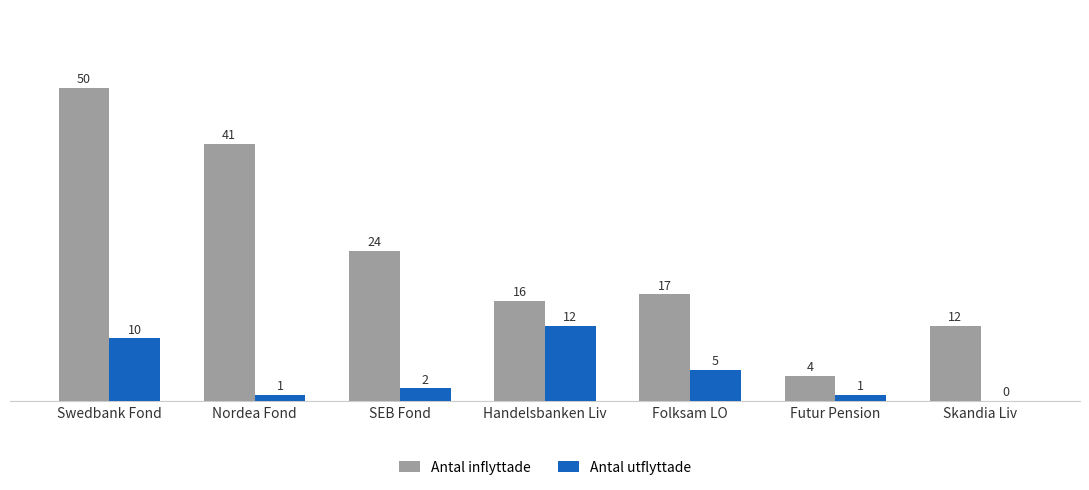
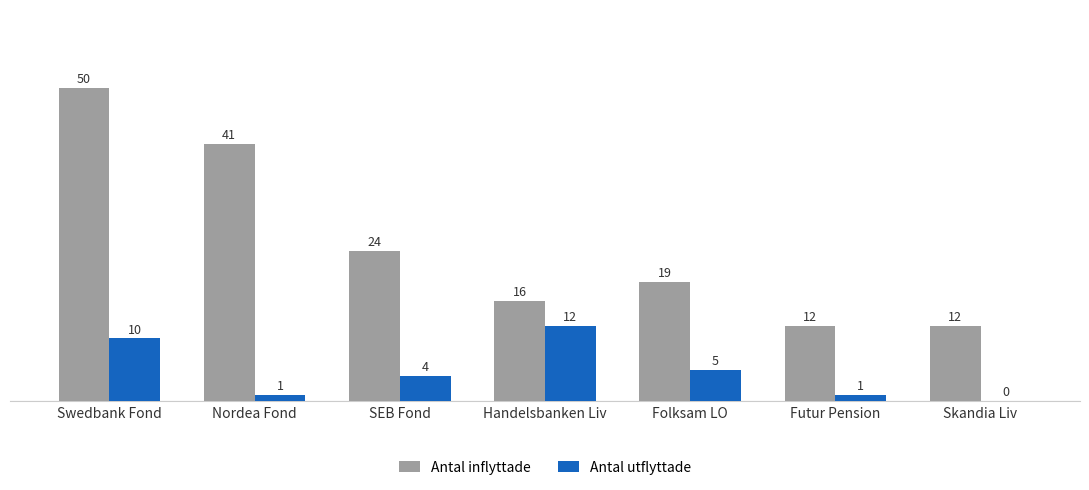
  {
    "Antal inflyttade": {
      "Swedbank Fond": 50,
      "Nordea Fond": 41,
      "SEB Fond": 24,
      "Handelsbanken Liv": 16,
-     "Folksam LO": 17,
-     "Futur Pension": 4,
+     "Folksam LO": 19,
+     "Futur Pension": 12,
      "Skandia Liv": 12
    },
    "Antal utflyttade": {
      "Swedbank Fond": 10,
      "Nordea Fond": 1,
-     "SEB Fond": 2,
+     "SEB Fond": 4,
      "Handelsbanken Liv": 12,
      "Folksam LO": 5,
      "Futur Pension": 1,
      "Skandia Liv": 0
    }
  }
